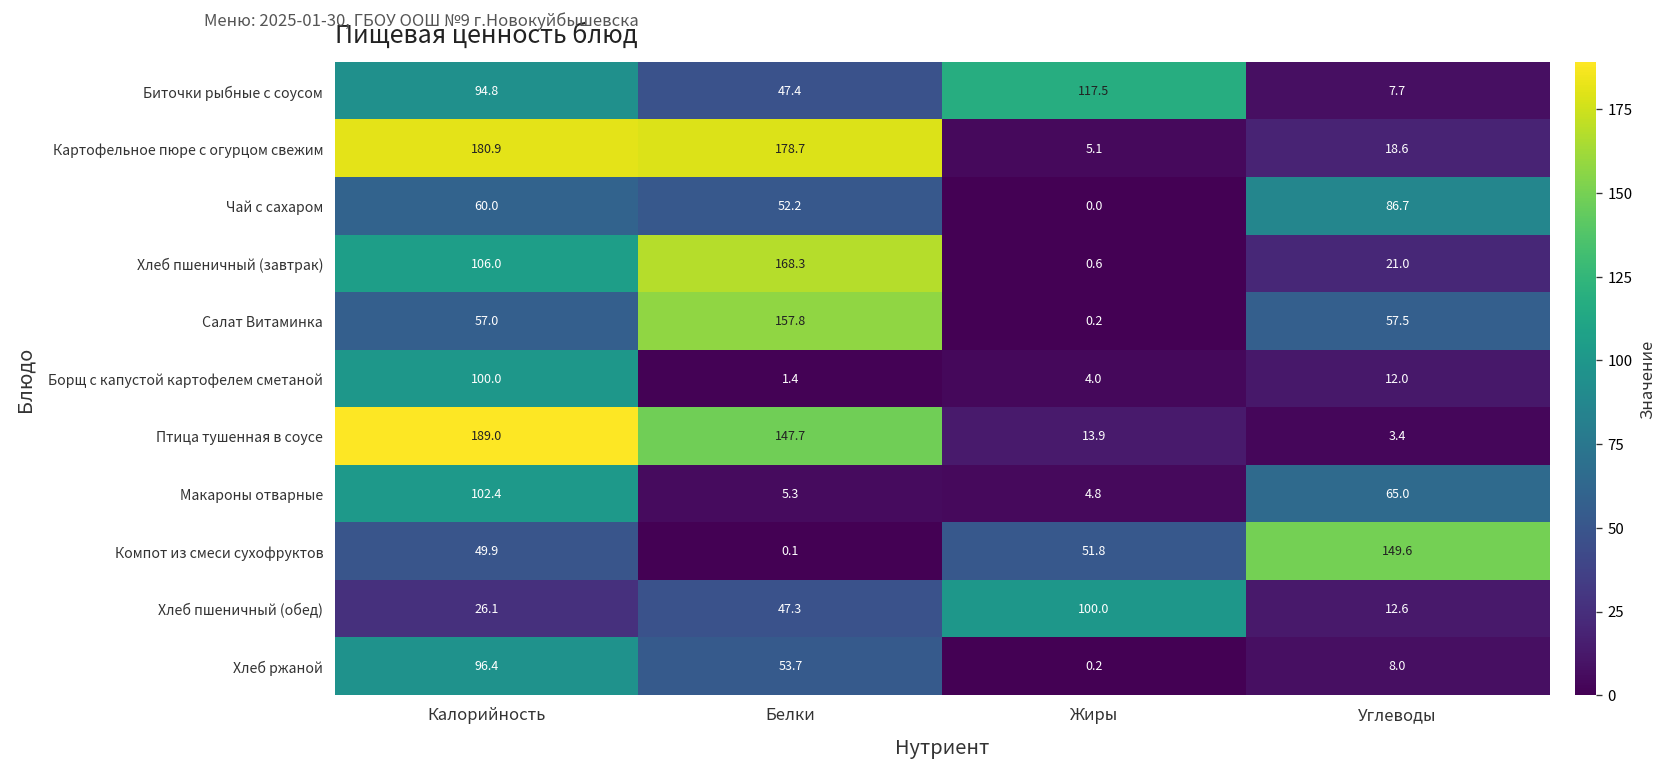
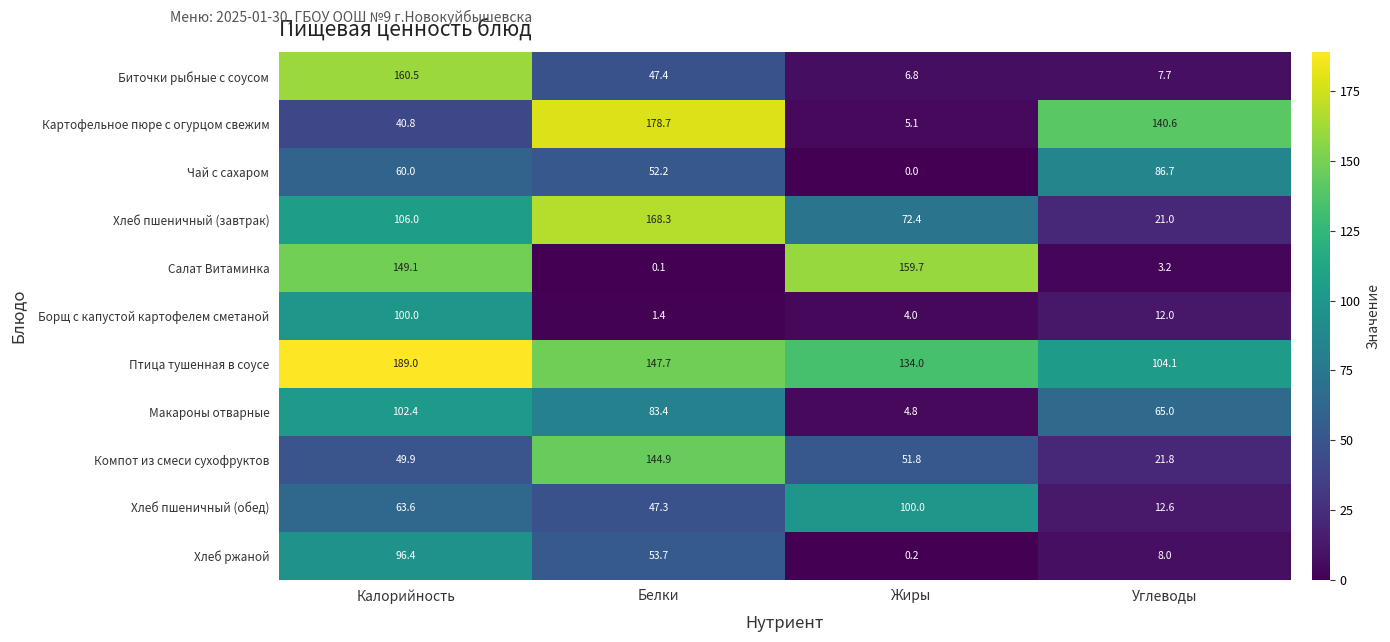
  {
    "Биточки рыбные с соусом": {
-     "Калорийность": 94.8,
+     "Калорийность": 160.5,
      "Белки": 47.4,
-     "Жиры": 117.5,
+     "Жиры": 6.8,
      "Углеводы": 7.7
    },
    "Картофельное пюре с огурцом свежим": {
-     "Калорийность": 180.9,
+     "Калорийность": 40.8,
      "Белки": 178.7,
      "Жиры": 5.1,
-     "Углеводы": 18.6
+     "Углеводы": 140.6
    },
    "Чай с сахаром": {
      "Калорийность": 60.0,
      "Белки": 52.2,
      "Жиры": 0.0,
      "Углеводы": 86.7
    },
    "Хлеб пшеничный (завтрак)": {
      "Калорийность": 106.0,
      "Белки": 168.3,
-     "Жиры": 0.6,
+     "Жиры": 72.4,
      "Углеводы": 21.0
    },
    "Салат Витаминка": {
-     "Калорийность": 57.0,
-     "Белки": 157.8,
-     "Жиры": 0.2,
-     "Углеводы": 57.5
+     "Калорийность": 149.1,
+     "Белки": 0.1,
+     "Жиры": 159.7,
+     "Углеводы": 3.2
    },
    "Борщ с капустой картофелем сметаной": {
      "Калорийность": 100.0,
      "Белки": 1.4,
      "Жиры": 4.0,
      "Углеводы": 12.0
    },
    "Птица тушенная в соусе": {
      "Калорийность": 189.0,
      "Белки": 147.7,
-     "Жиры": 13.9,
-     "Углеводы": 3.4
+     "Жиры": 134.0,
+     "Углеводы": 104.1
    },
    "Макароны отварные": {
      "Калорийность": 102.4,
-     "Белки": 5.3,
+     "Белки": 83.4,
      "Жиры": 4.8,
      "Углеводы": 65.0
    },
    "Компот из смеси сухофруктов": {
      "Калорийность": 49.9,
-     "Белки": 0.1,
+     "Белки": 144.9,
      "Жиры": 51.8,
-     "Углеводы": 149.6
+     "Углеводы": 21.8
    },
    "Хлеб пшеничный (обед)": {
-     "Калорийность": 26.1,
+     "Калорийность": 63.6,
      "Белки": 47.3,
      "Жиры": 100.0,
      "Углеводы": 12.6
    },
    "Хлеб ржаной": {
      "Калорийность": 96.4,
      "Белки": 53.7,
      "Жиры": 0.2,
      "Углеводы": 8.0
    }
  }
